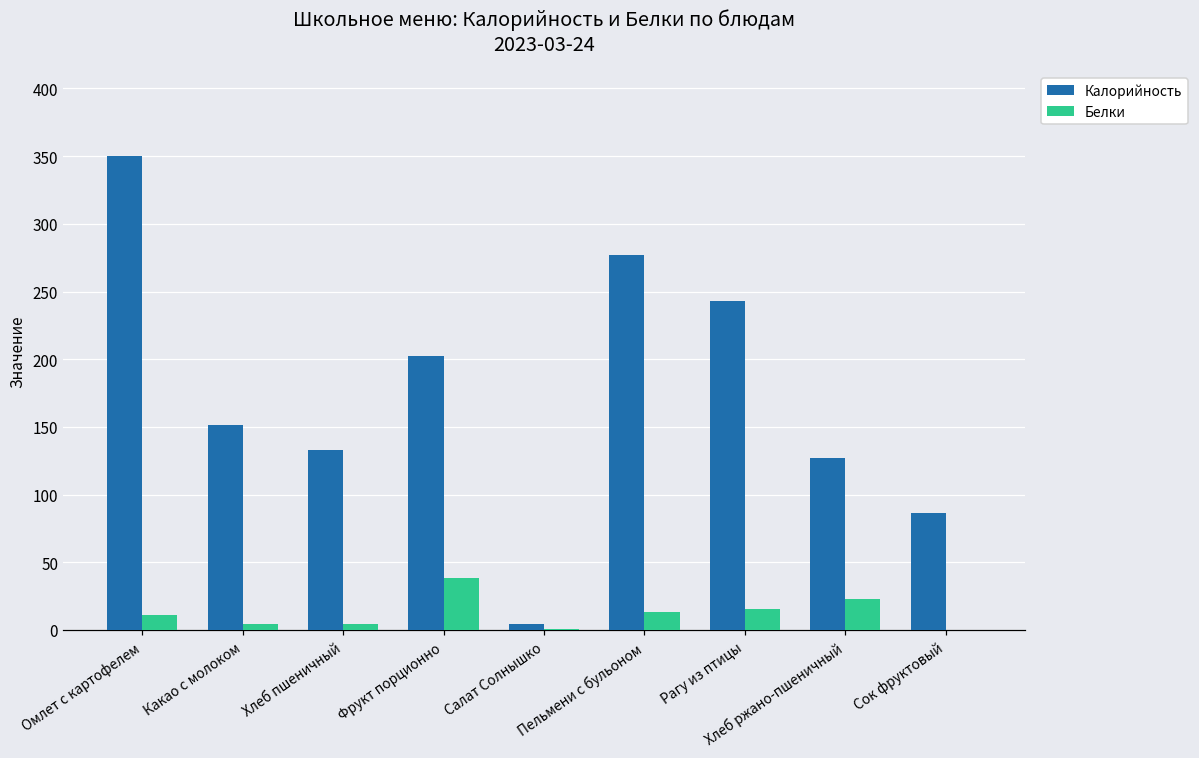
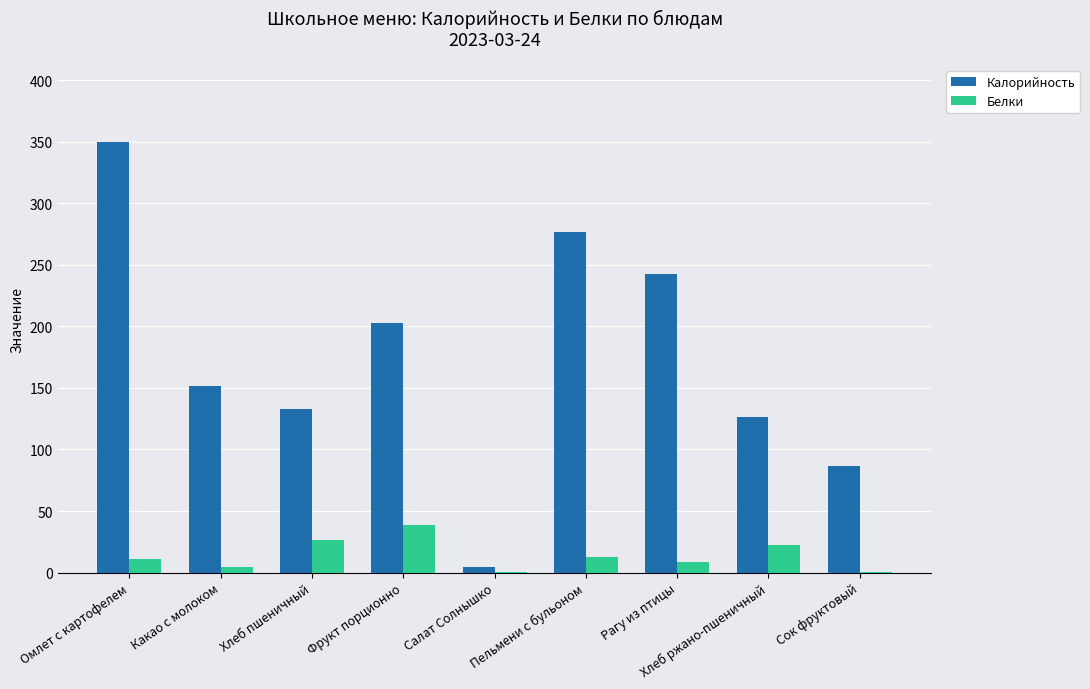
  {
    "Калорийность": {
      "Омлет с картофелем": 350,
      "Какао с молоком": 151,
      "Хлеб пшеничный": 133,
      "Фрукт порционно": 203,
      "Салат Солнышко": 4,
      "Пельмени с бульоном": 277,
      "Рагу из птицы": 243,
      "Хлеб ржано-пшеничный": 127,
      "Сок фруктовый": 86
    },
    "Белки": {
      "Омлет с картофелем": 11,
      "Какао с молоком": 5,
-     "Хлеб пшеничный": 5,
+     "Хлеб пшеничный": 26,
      "Фрукт порционно": 38,
      "Пельмени с бульоном": 13,
-     "Рагу из птицы": 16,
+     "Рагу из птицы": 9,
      "Хлеб ржано-пшеничный": 23
    }
  }
